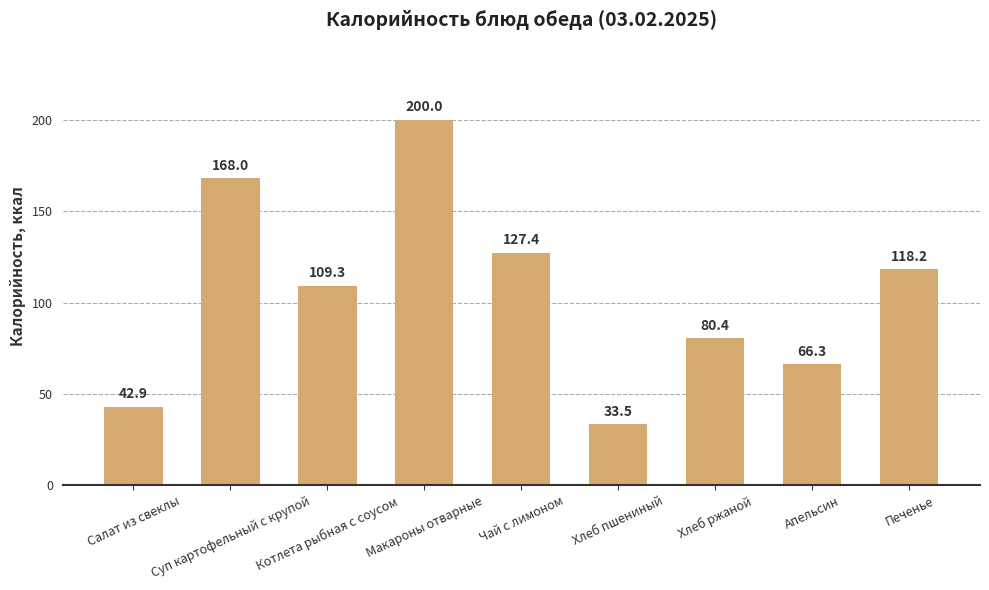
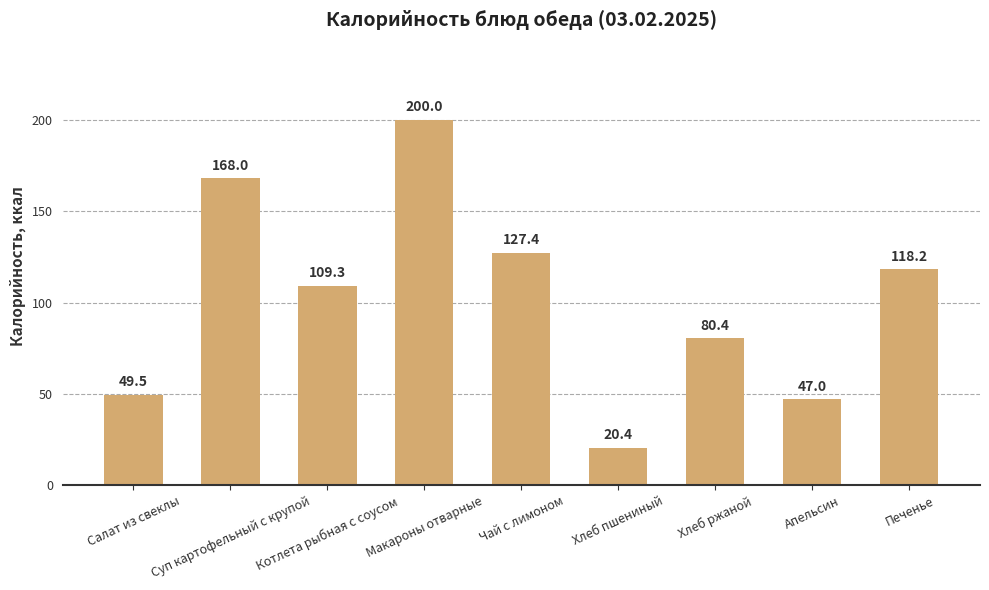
  {
-   "Салат из свеклы": 42.9,
+   "Салат из свеклы": 49.5,
    "Суп картофельный с крупой": 168.0,
    "Котлета рыбная с соусом": 109.3,
    "Макароны отварные": 200.0,
    "Чай с лимоном": 127.4,
-   "Хлеб пшениный": 33.5,
+   "Хлеб пшениный": 20.4,
    "Хлеб ржаной": 80.4,
-   "Апельсин": 66.3,
+   "Апельсин": 47.0,
    "Печенье": 118.2
  }
